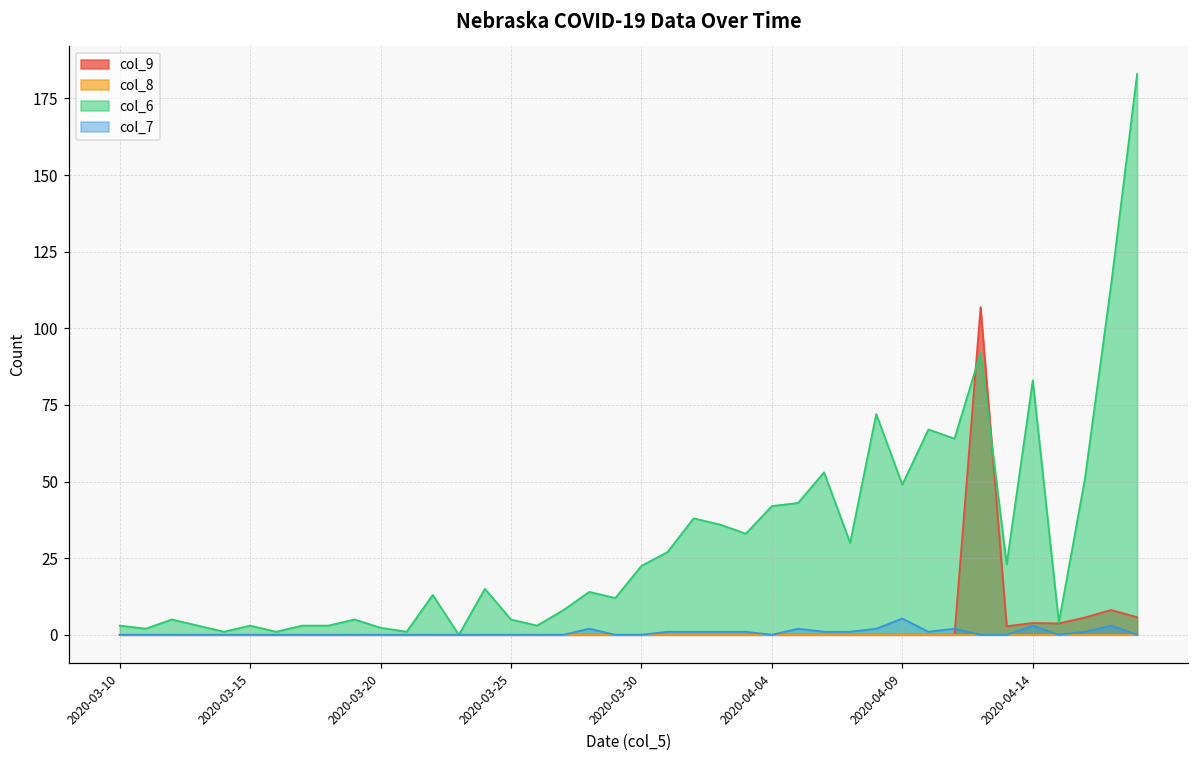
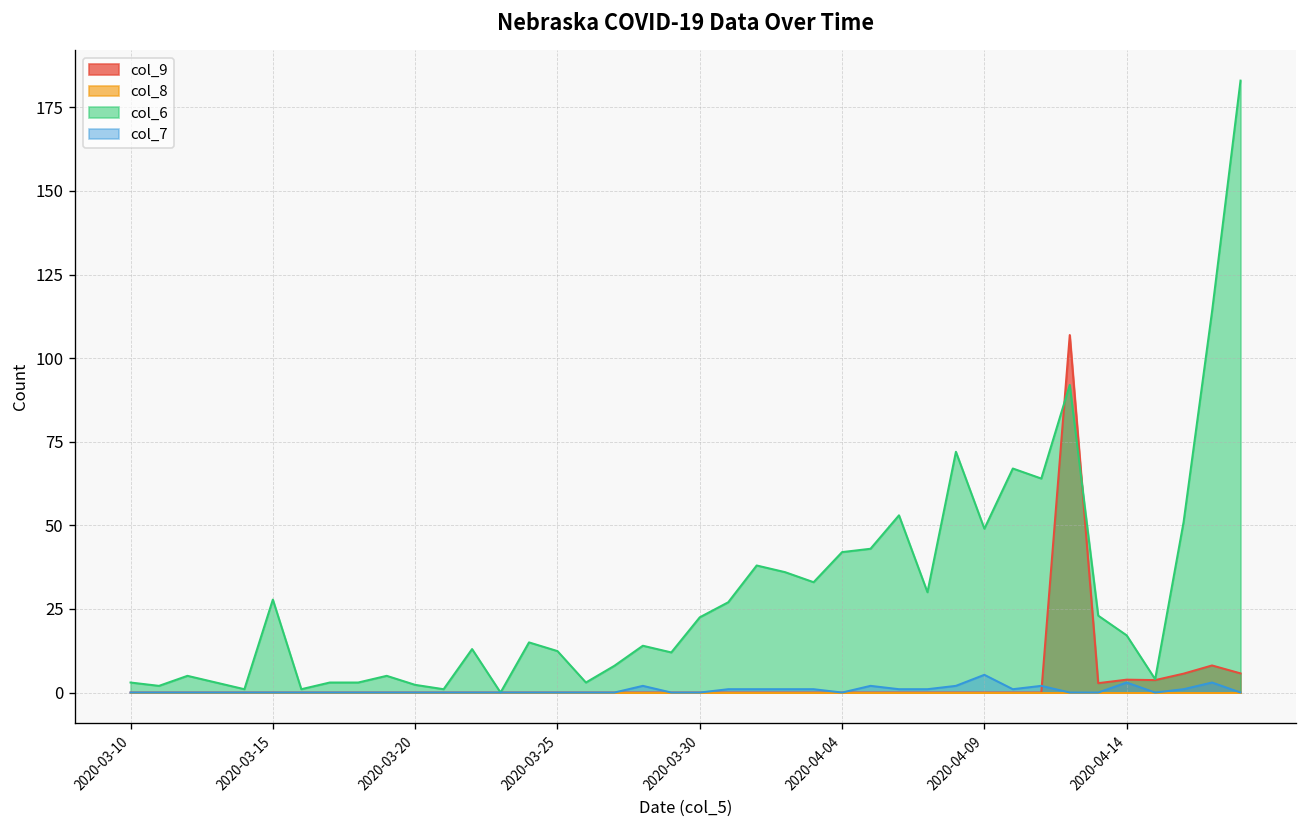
  {
    "col_8": {
      "2020-04-14": 0
    },
    "col_6": {
      "2020-03-10": 3,
-     "2020-03-15": 3,
+     "2020-03-15": 28,
      "2020-03-20": 2,
-     "2020-03-25": 5,
+     "2020-03-25": 12,
      "2020-03-30": 23,
      "2020-04-04": 42,
      "2020-04-09": 49,
-     "2020-04-14": 83
+     "2020-04-14": 17
    },
    "col_7": {
      "2020-04-09": 5
    }
  }
